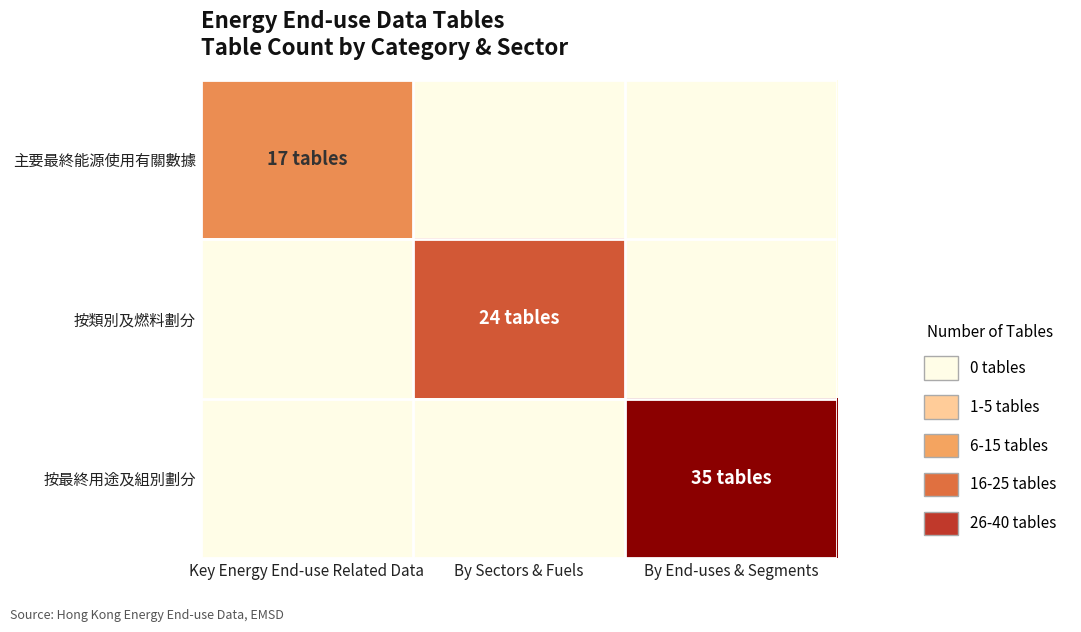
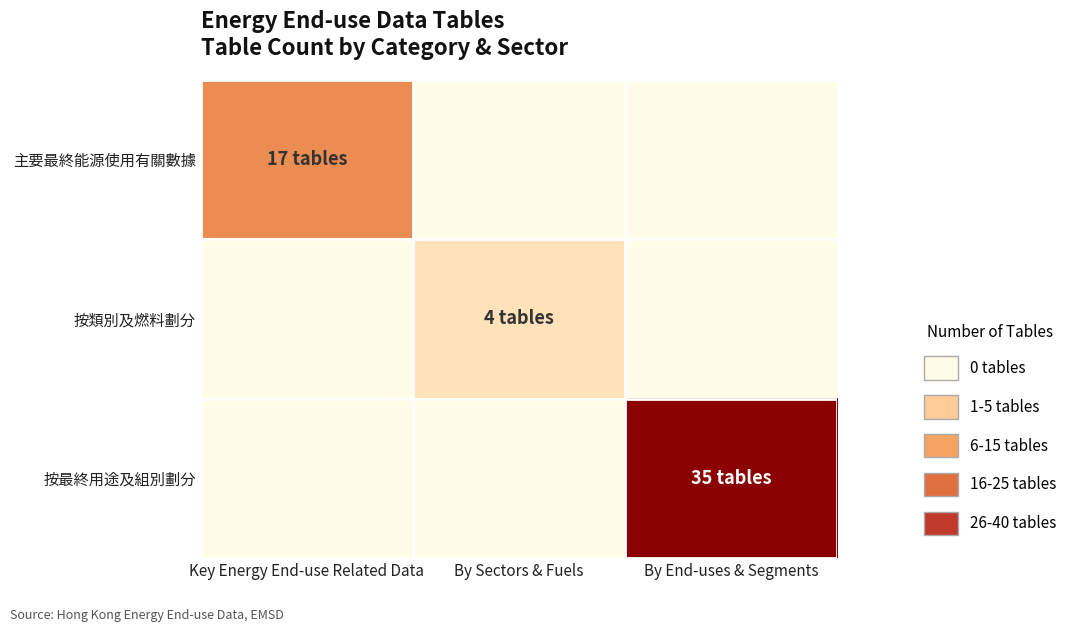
  {
    "主要最終能源使用有關數據": {
      "Key Energy End-use Related Data": 17
    },
    "按類別及燃料劃分": {
-     "By Sectors & Fuels": 24
+     "By Sectors & Fuels": 4
    },
    "按最終用途及組別劃分": {
      "By End-uses & Segments": 35
    }
  }
